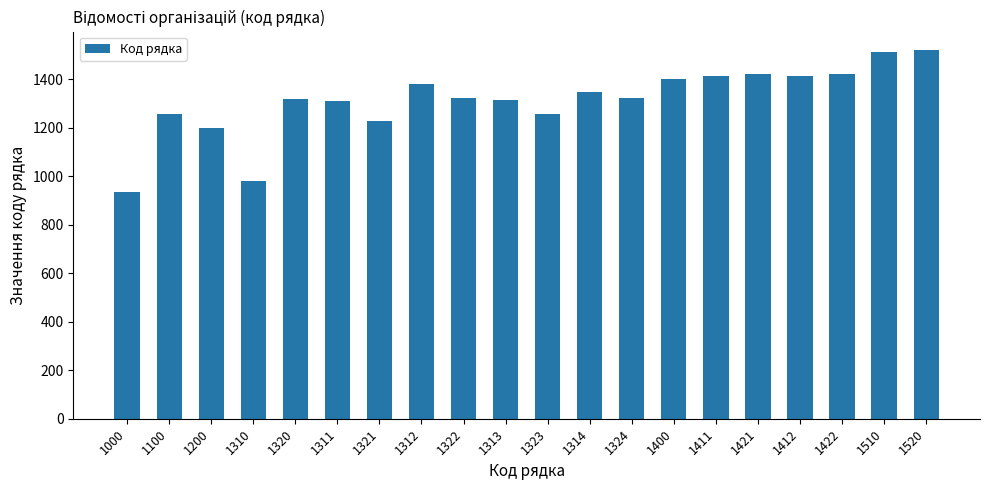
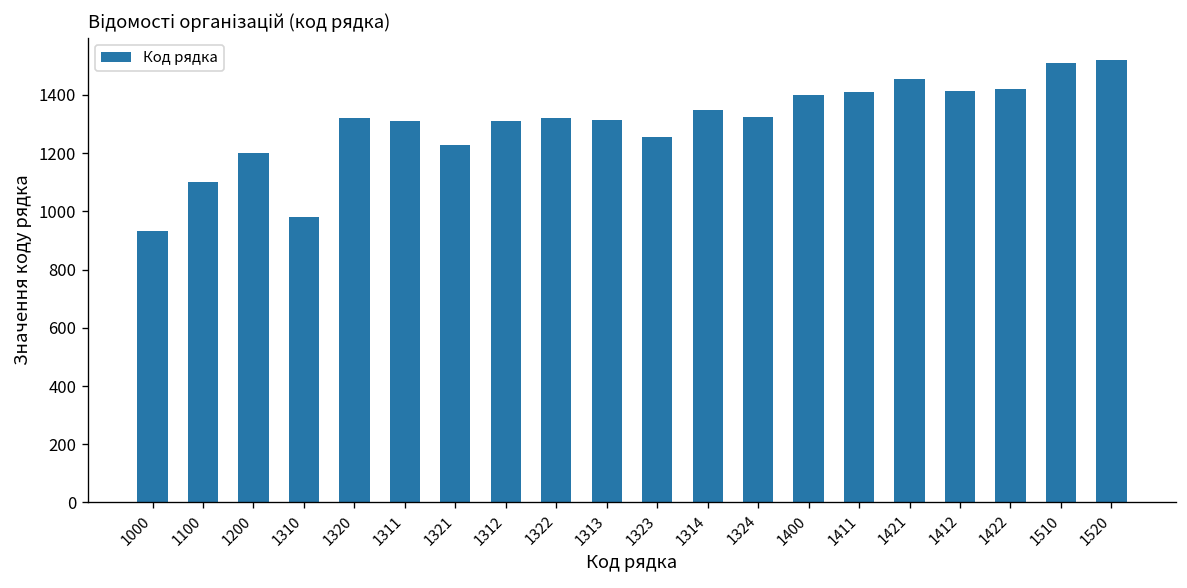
  {
    "1000": 930,
-   "1100": 1260,
+   "1100": 1100,
    "1200": 1200,
    "1310": 980,
    "1320": 1320,
    "1311": 1310,
    "1321": 1230,
-   "1312": 1380,
+   "1312": 1310,
    "1322": 1320,
    "1313": 1310,
    "1323": 1260,
    "1314": 1350,
    "1324": 1320,
    "1400": 1400,
    "1411": 1410,
-   "1421": 1420,
+   "1421": 1460,
    "1412": 1410,
    "1422": 1420,
    "1510": 1510,
    "1520": 1520
  }
